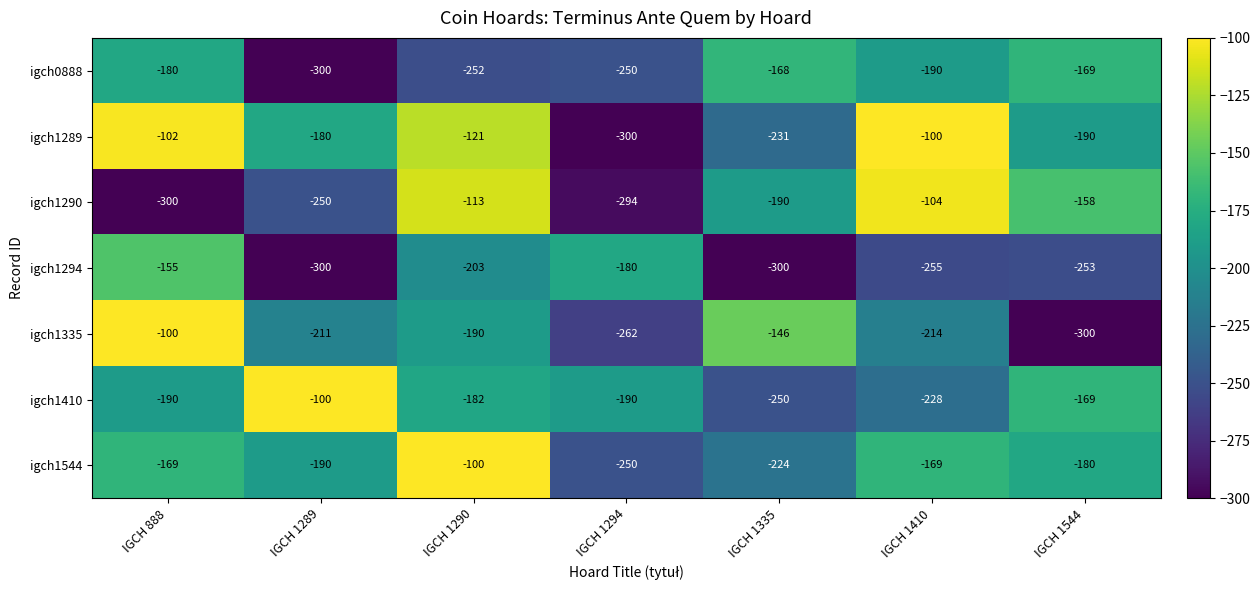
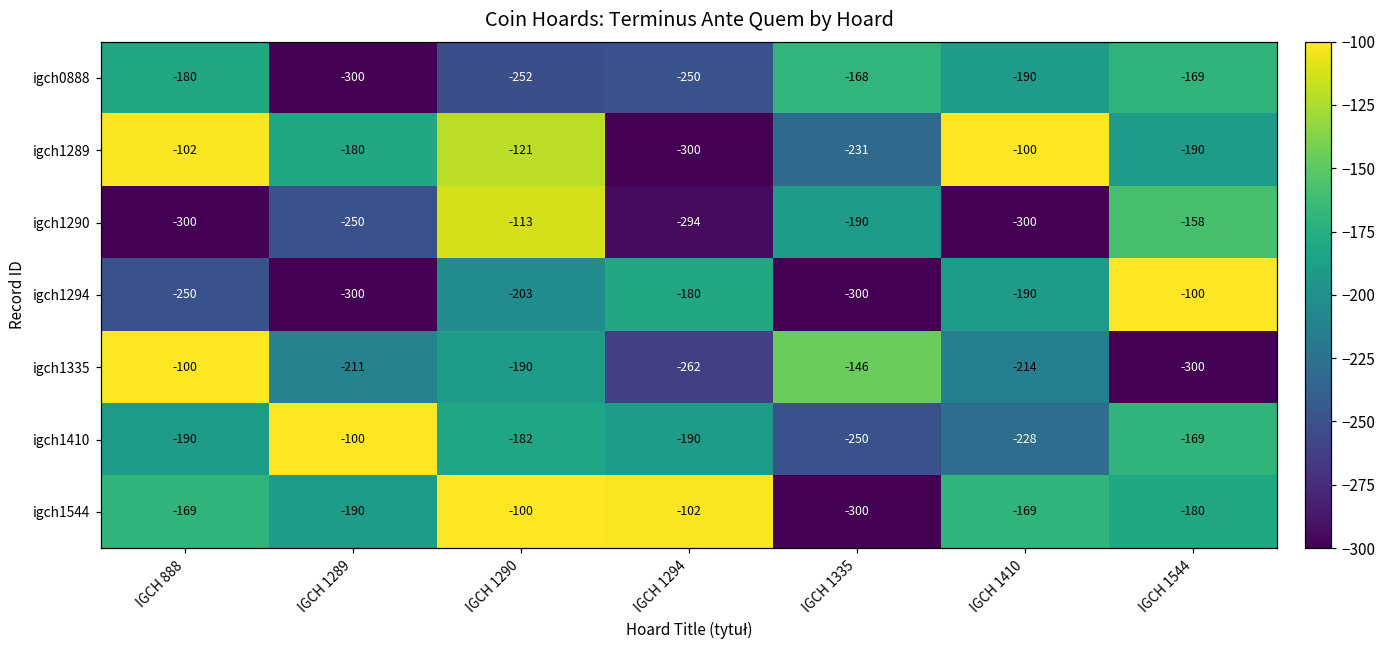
  {
    "igch0888": {
      "IGCH 888": -180,
      "IGCH 1289": -300,
      "IGCH 1290": -252,
      "IGCH 1294": -250,
      "IGCH 1335": -168,
      "IGCH 1410": -190,
      "IGCH 1544": -169
    },
    "igch1289": {
      "IGCH 888": -102,
      "IGCH 1289": -180,
      "IGCH 1290": -121,
      "IGCH 1294": -300,
      "IGCH 1335": -231,
      "IGCH 1410": -100,
      "IGCH 1544": -190
    },
    "igch1290": {
      "IGCH 888": -300,
      "IGCH 1289": -250,
      "IGCH 1290": -113,
      "IGCH 1294": -294,
      "IGCH 1335": -190,
-     "IGCH 1410": -104,
+     "IGCH 1410": -300,
      "IGCH 1544": -158
    },
    "igch1294": {
-     "IGCH 888": -155,
+     "IGCH 888": -250,
      "IGCH 1289": -300,
      "IGCH 1290": -203,
      "IGCH 1294": -180,
      "IGCH 1335": -300,
-     "IGCH 1410": -255,
-     "IGCH 1544": -253
+     "IGCH 1410": -190,
+     "IGCH 1544": -100
    },
    "igch1335": {
      "IGCH 888": -100,
      "IGCH 1289": -211,
      "IGCH 1290": -190,
      "IGCH 1294": -262,
      "IGCH 1335": -146,
      "IGCH 1410": -214,
      "IGCH 1544": -300
    },
    "igch1410": {
      "IGCH 888": -190,
      "IGCH 1289": -100,
      "IGCH 1290": -182,
      "IGCH 1294": -190,
      "IGCH 1335": -250,
      "IGCH 1410": -228,
      "IGCH 1544": -169
    },
    "igch1544": {
      "IGCH 888": -169,
      "IGCH 1289": -190,
      "IGCH 1290": -100,
-     "IGCH 1294": -250,
-     "IGCH 1335": -224,
+     "IGCH 1294": -102,
+     "IGCH 1335": -300,
      "IGCH 1410": -169,
      "IGCH 1544": -180
    }
  }
